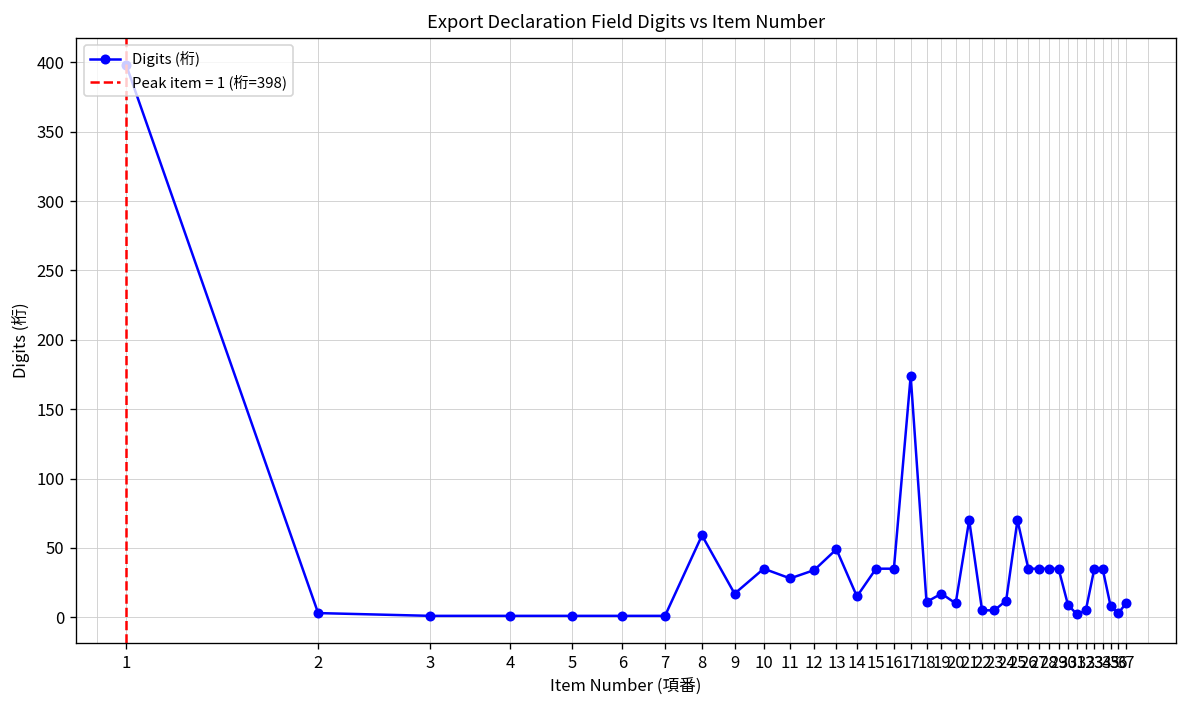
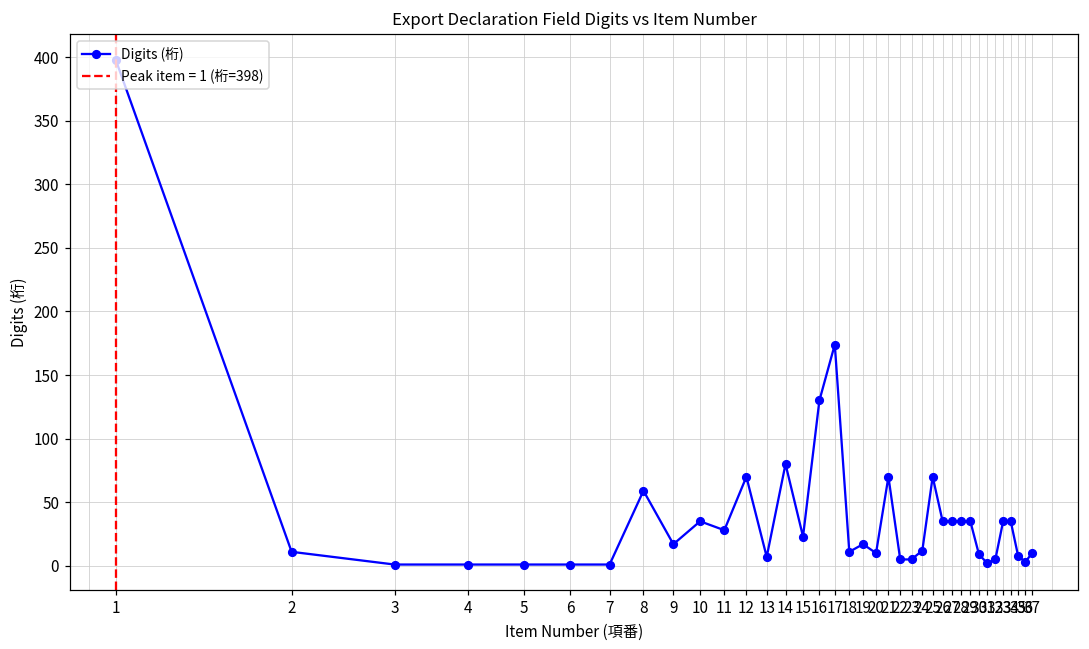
  {
-   "2": 3,
+   "2": 11,
    "3": 1,
    "4": 1,
    "5": 1,
    "6": 1,
    "7": 1,
    "8": 59,
    "9": 17,
    "10": 35,
    "11": 28,
-   "12": 34,
-   "13": 49,
-   "14": 15,
-   "15": 35,
-   "16": 35,
+   "12": 70,
+   "13": 7,
+   "14": 80,
+   "15": 23,
+   "16": 130,
    "17": 174
  }
